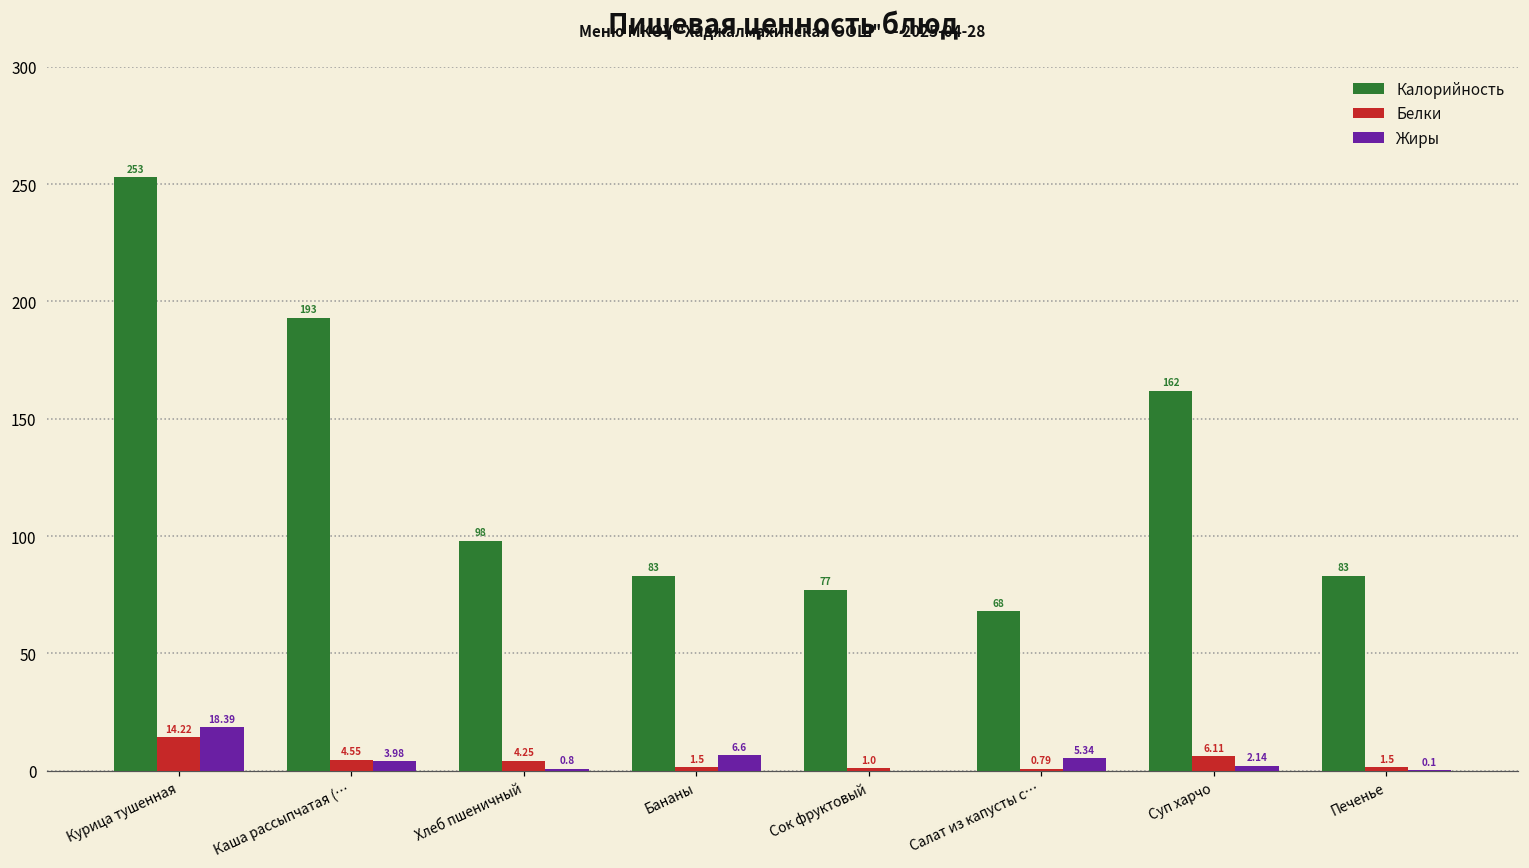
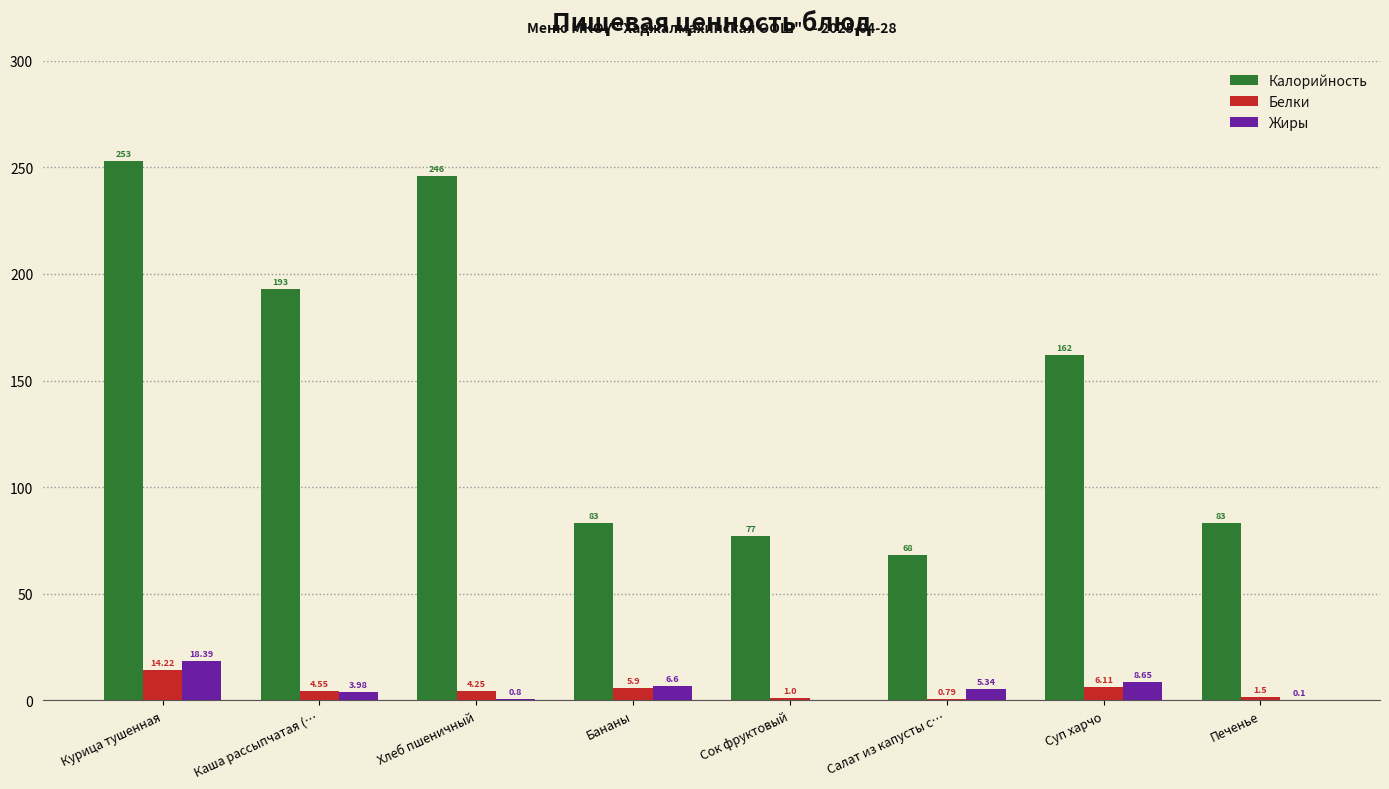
  {
    "Калорийность": {
      "Курица тушенная": 253,
      "Каша рассыпчатая (…": 193,
-     "Хлеб пшеничный": 98,
+     "Хлеб пшеничный": 246,
      "Бананы": 83,
      "Сок фруктовый": 77,
      "Салат из капусты с…": 68,
      "Суп харчо": 162,
      "Печенье": 83
    },
    "Белки": {
      "Курица тушенная": 14.22,
      "Каша рассыпчатая (…": 4.55,
      "Хлеб пшеничный": 4.25,
-     "Бананы": 1.5,
+     "Бананы": 5.9,
      "Сок фруктовый": 1.0,
      "Салат из капусты с…": 0.79,
      "Суп харчо": 6.11,
      "Печенье": 1.5
    },
    "Жиры": {
      "Курица тушенная": 18.39,
      "Каша рассыпчатая (…": 3.98,
      "Хлеб пшеничный": 0.8,
      "Бананы": 6.6,
      "Салат из капусты с…": 5.34,
-     "Суп харчо": 2.14,
+     "Суп харчо": 8.65,
      "Печенье": 0.1
    }
  }
